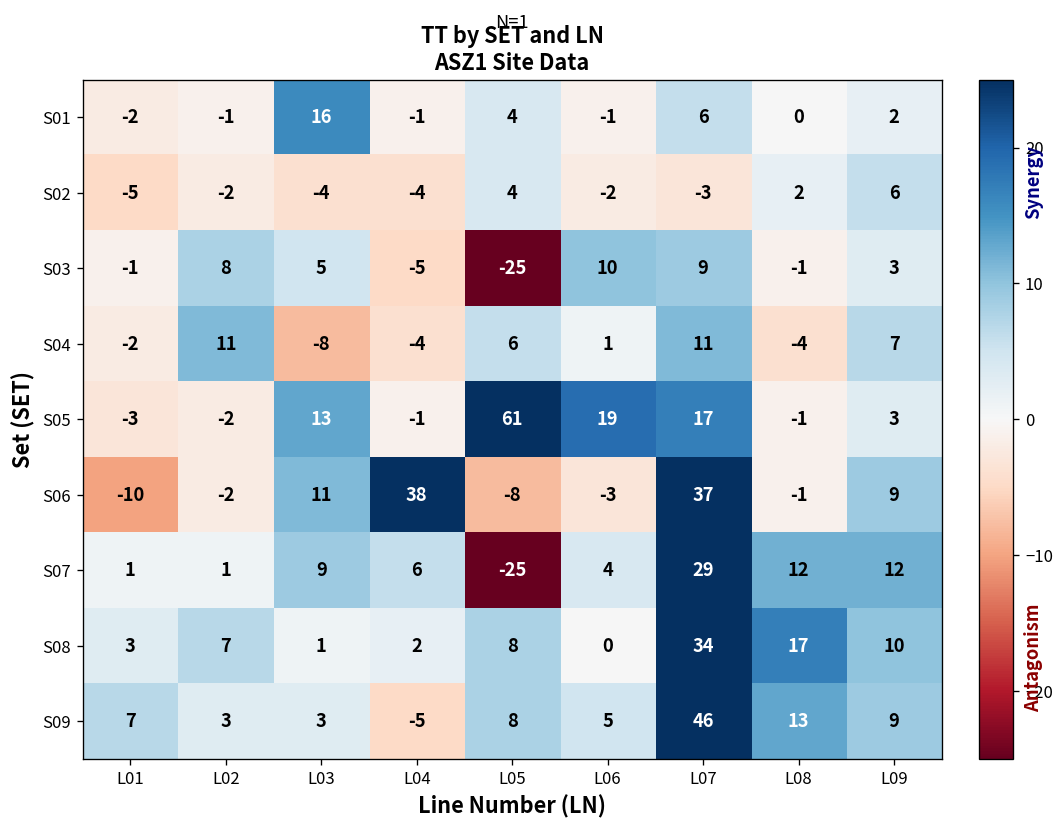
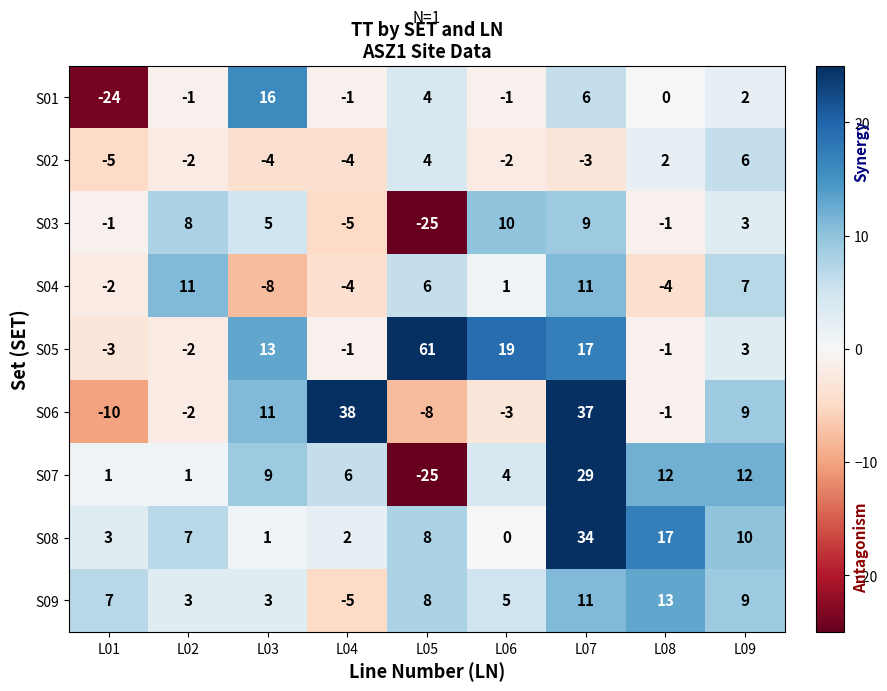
  {
    "S01": {
-     "L01": -2,
+     "L01": -24,
      "L02": -1,
      "L03": 16,
      "L04": -1,
      "L05": 4,
      "L06": -1,
      "L07": 6,
      "L08": 0,
      "L09": 2
    },
    "S02": {
      "L01": -5,
      "L02": -2,
      "L03": -4,
      "L04": -4,
      "L05": 4,
      "L06": -2,
      "L07": -3,
      "L08": 2,
      "L09": 6
    },
    "S03": {
      "L01": -1,
      "L02": 8,
      "L03": 5,
      "L04": -5,
      "L05": -25,
      "L06": 10,
      "L07": 9,
      "L08": -1,
      "L09": 3
    },
    "S04": {
      "L01": -2,
      "L02": 11,
      "L03": -8,
      "L04": -4,
      "L05": 6,
      "L06": 1,
      "L07": 11,
      "L08": -4,
      "L09": 7
    },
    "S05": {
      "L01": -3,
      "L02": -2,
      "L03": 13,
      "L04": -1,
      "L05": 61,
      "L06": 19,
      "L07": 17,
      "L08": -1,
      "L09": 3
    },
    "S06": {
      "L01": -10,
      "L02": -2,
      "L03": 11,
      "L04": 38,
      "L05": -8,
      "L06": -3,
      "L07": 37,
      "L08": -1,
      "L09": 9
    },
    "S07": {
      "L01": 1,
      "L02": 1,
      "L03": 9,
      "L04": 6,
      "L05": -25,
      "L06": 4,
      "L07": 29,
      "L08": 12,
      "L09": 12
    },
    "S08": {
      "L01": 3,
      "L02": 7,
      "L03": 1,
      "L04": 2,
      "L05": 8,
      "L06": 0,
      "L07": 34,
      "L08": 17,
      "L09": 10
    },
    "S09": {
      "L01": 7,
      "L02": 3,
      "L03": 3,
      "L04": -5,
      "L05": 8,
      "L06": 5,
-     "L07": 46,
+     "L07": 11,
      "L08": 13,
      "L09": 9
    }
  }
